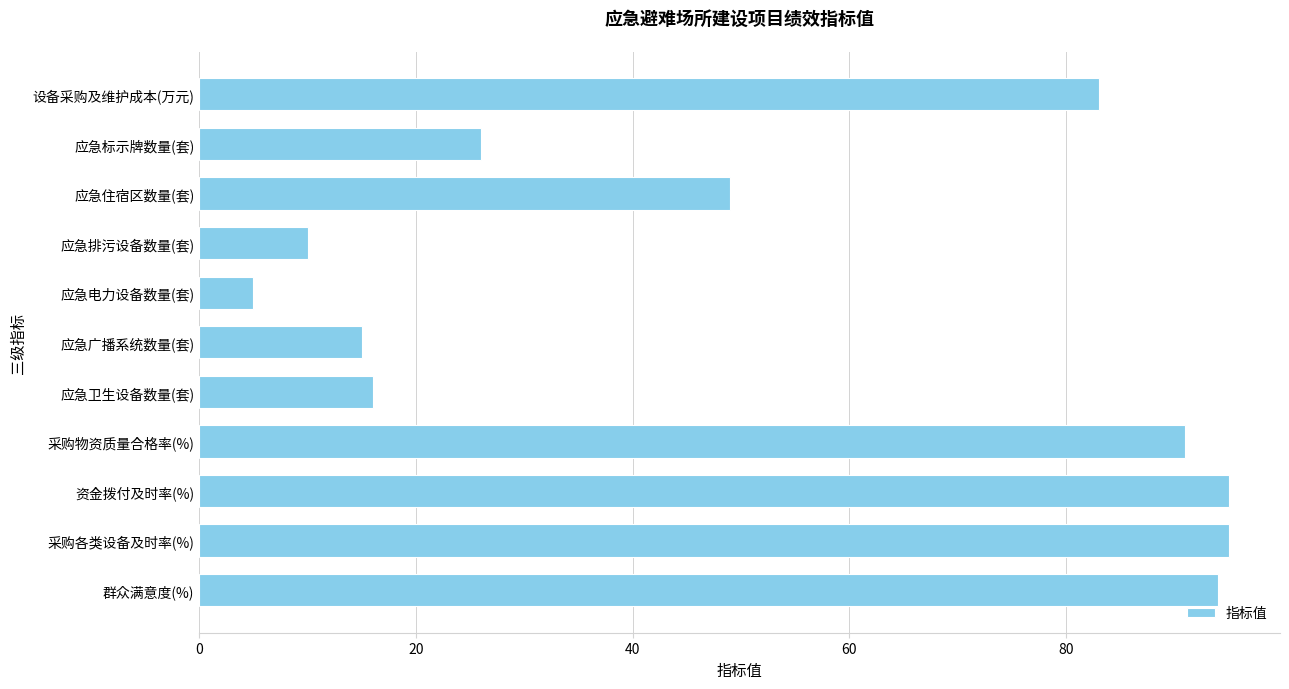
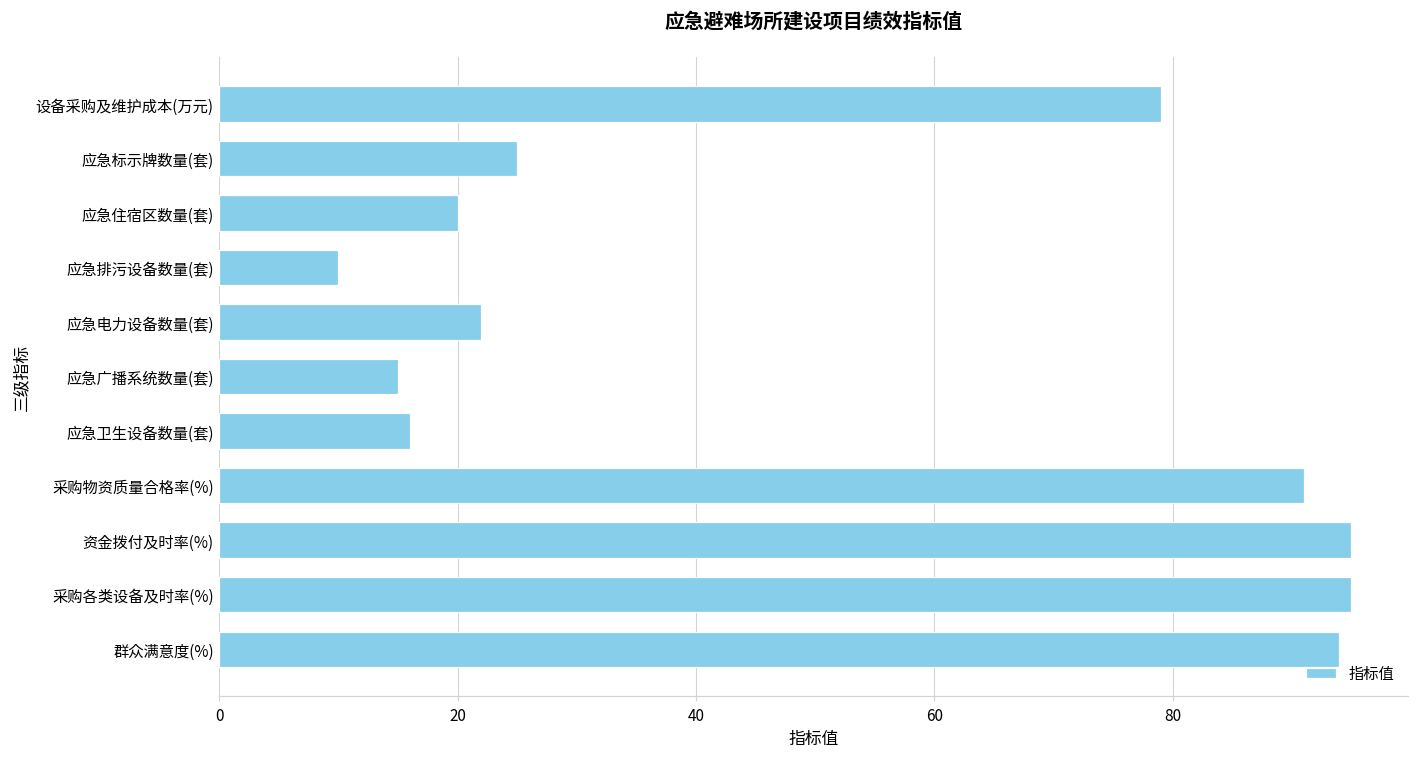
  {
-   "设备采购及维护成本(万元)": 83,
-   "应急标示牌数量(套)": 26,
-   "应急住宿区数量(套)": 49,
+   "设备采购及维护成本(万元)": 79,
+   "应急标示牌数量(套)": 25,
+   "应急住宿区数量(套)": 20,
    "应急排污设备数量(套)": 10,
-   "应急电力设备数量(套)": 5,
+   "应急电力设备数量(套)": 22,
    "应急广播系统数量(套)": 15,
    "应急卫生设备数量(套)": 16,
    "采购物资质量合格率(%)": 91,
    "资金拨付及时率(%)": 95,
    "采购各类设备及时率(%)": 95,
    "群众满意度(%)": 94
  }
